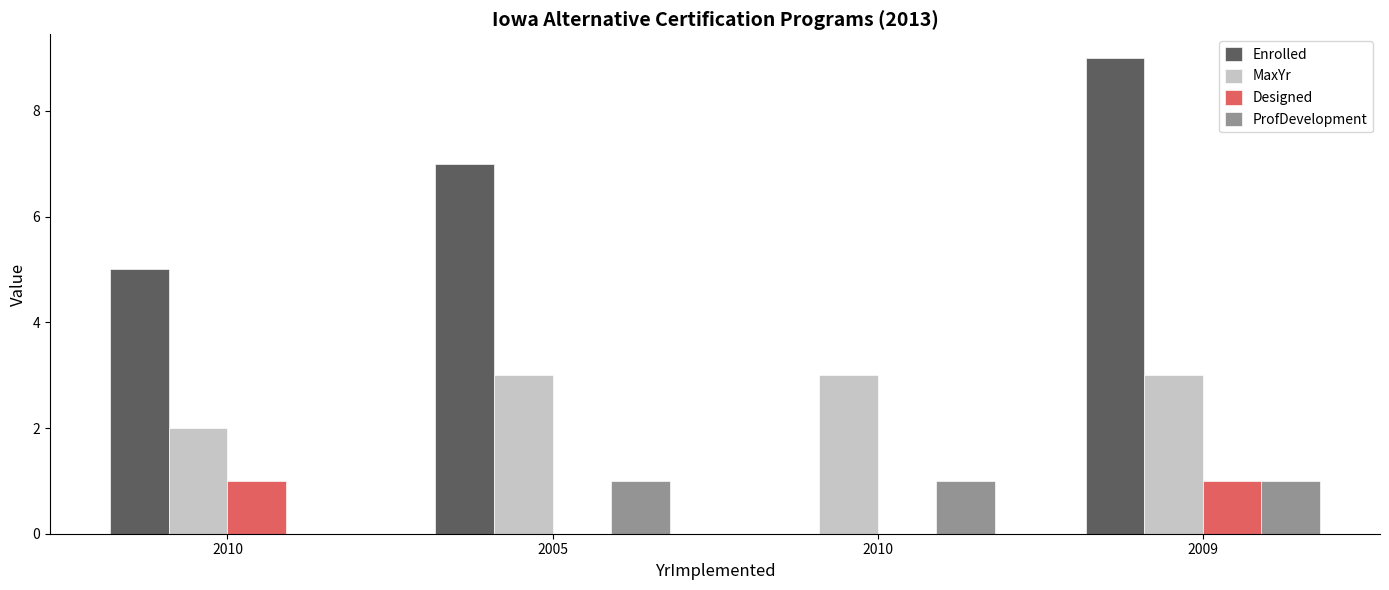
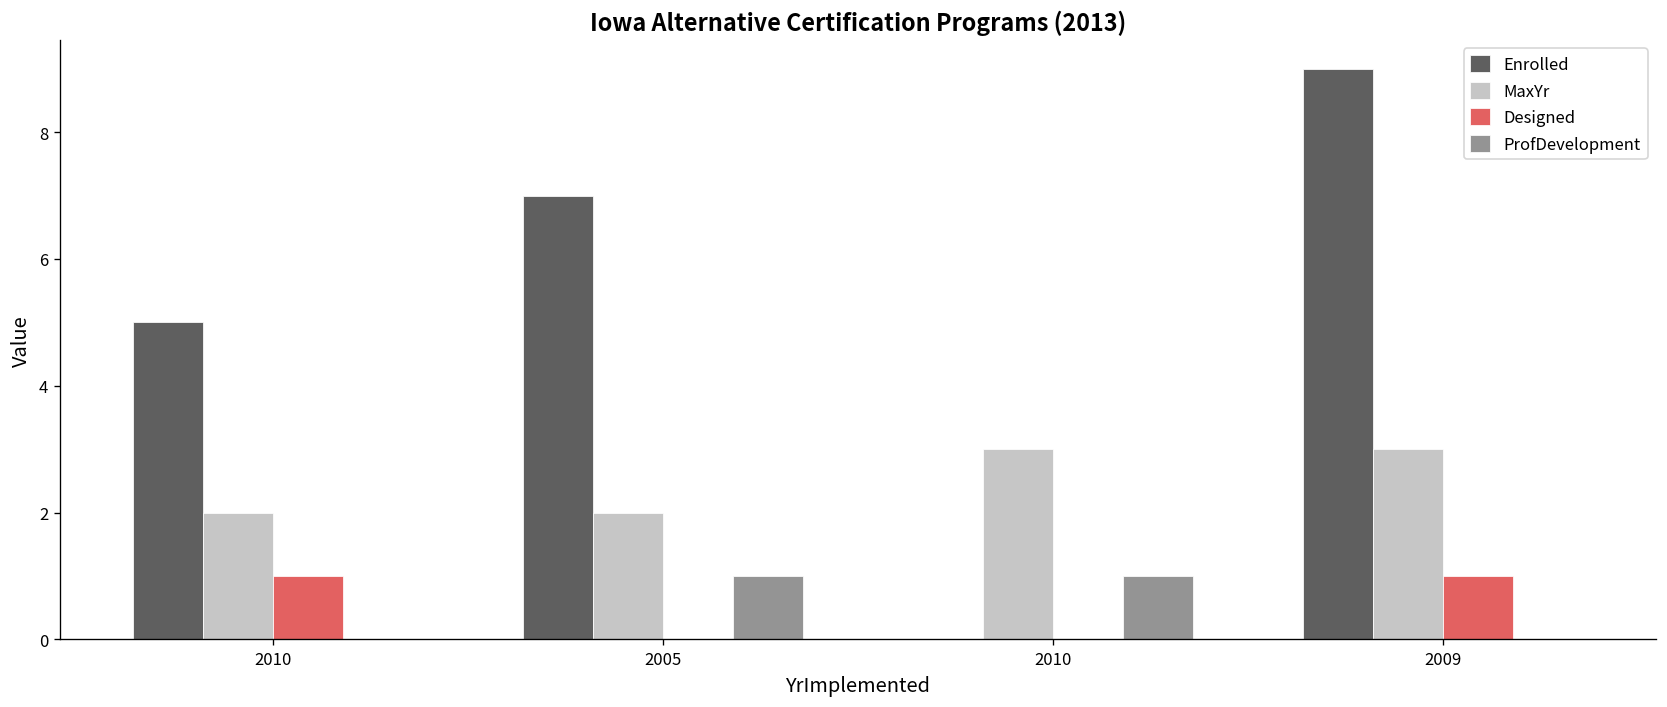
  {
    "Enrolled": {
      "2005": 7,
      "2009": 9
    },
    "MaxYr": {
-     "2005": 3,
+     "2005": 2,
      "2009": 3
    },
    "Designed": {
      "2005": 0,
      "2009": 1
    },
    "ProfDevelopment": {
      "2005": 1,
-     "2009": 1
+     "2009": 0
    }
  }
